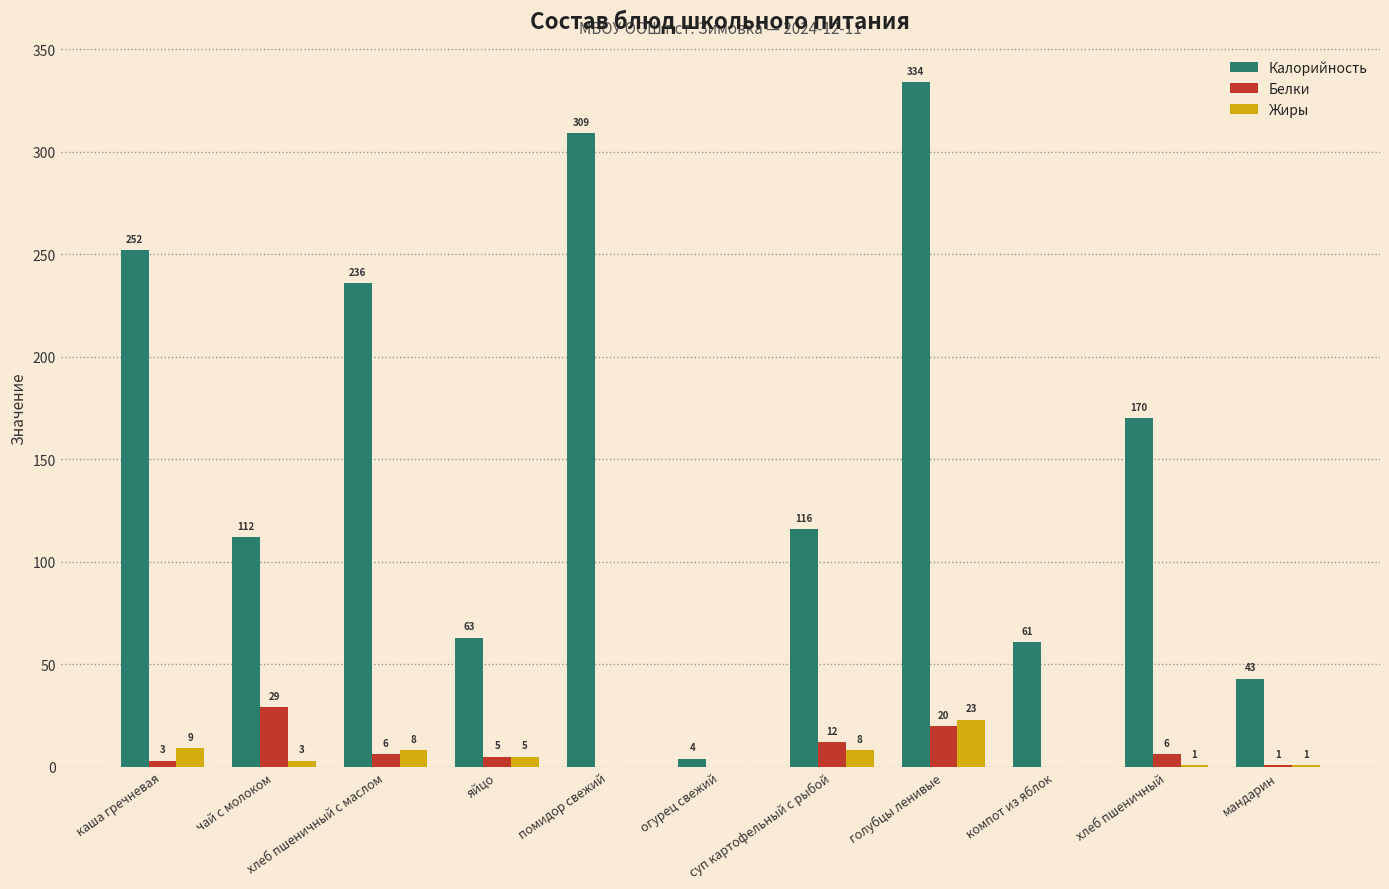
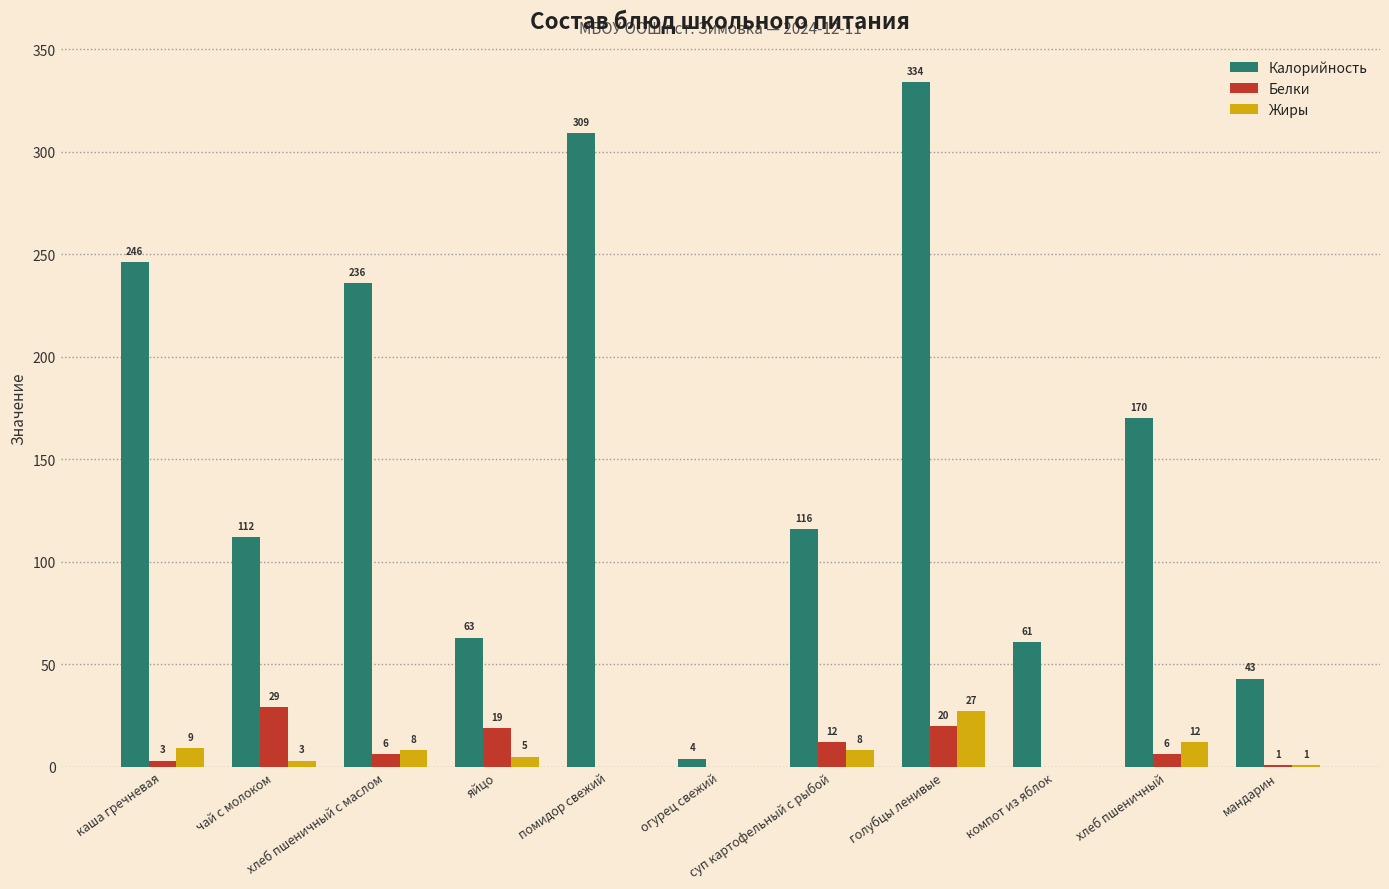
  {
    "Калорийность": {
-     "каша гречневая": 252,
+     "каша гречневая": 246,
      "чай с молоком": 112,
      "хлеб пшеничный с маслом": 236,
      "яйцо": 63,
      "помидор свежий": 309,
      "огурец свежий": 4,
      "суп картофельный с рыбой": 116,
      "голубцы ленивые": 334,
      "компот из яблок": 61,
      "хлеб пшеничный": 170,
      "мандарин": 43
    },
    "Белки": {
      "каша гречневая": 3,
      "чай с молоком": 29,
      "хлеб пшеничный с маслом": 6,
-     "яйцо": 5,
+     "яйцо": 19,
      "суп картофельный с рыбой": 12,
      "голубцы ленивые": 20,
      "хлеб пшеничный": 6,
      "мандарин": 1
    },
    "Жиры": {
      "каша гречневая": 9,
      "чай с молоком": 3,
      "хлеб пшеничный с маслом": 8,
      "яйцо": 5,
      "суп картофельный с рыбой": 8,
-     "голубцы ленивые": 23,
-     "хлеб пшеничный": 1,
+     "голубцы ленивые": 27,
+     "хлеб пшеничный": 12,
      "мандарин": 1
    }
  }
